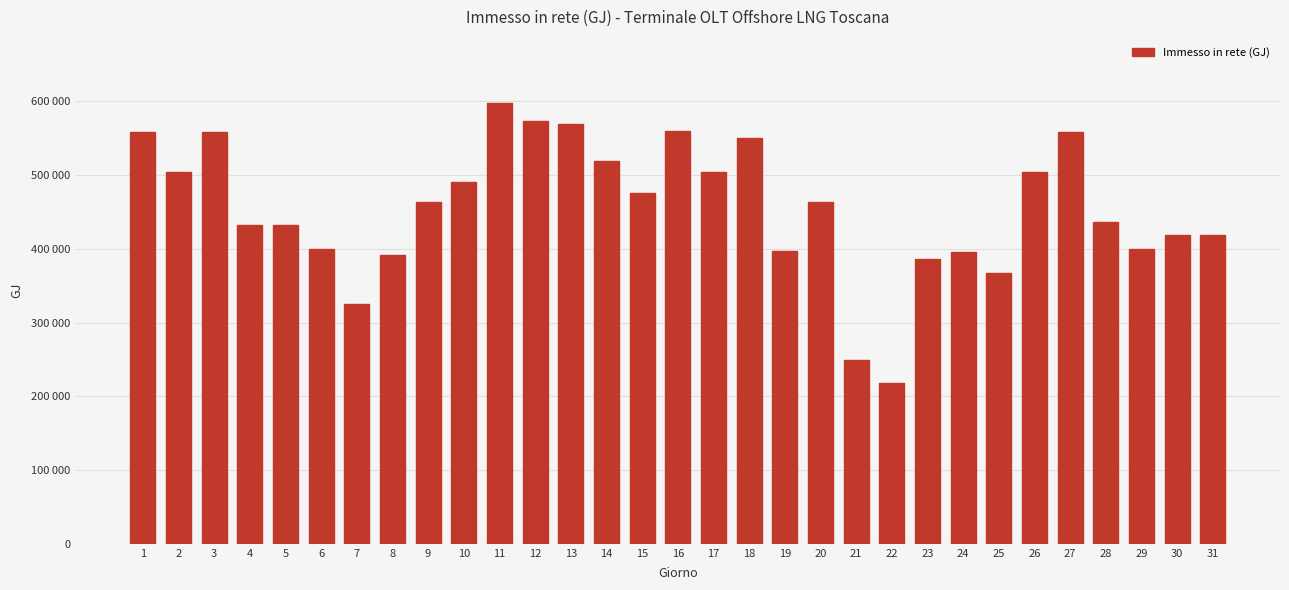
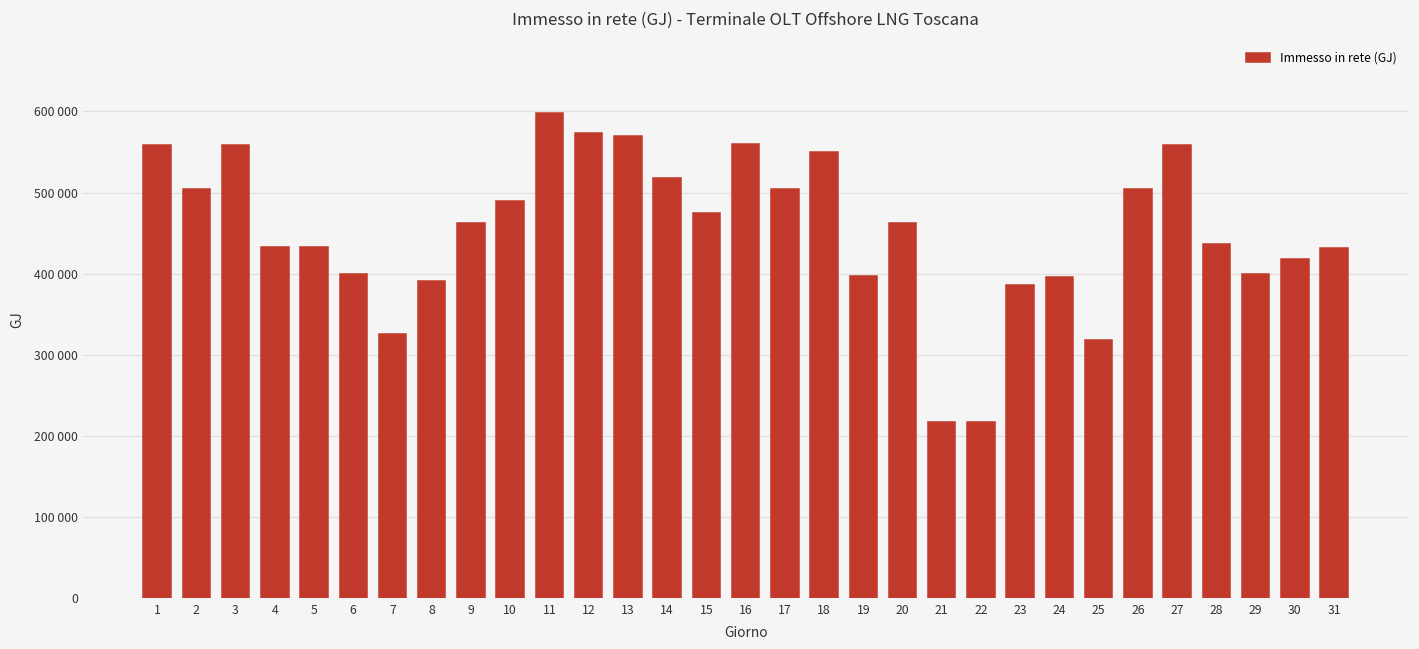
  {
    "1": 560000,
    "2": 500000,
    "3": 560000,
    "4": 430000,
    "5": 430000,
    "6": 400000,
    "7": 330000,
    "8": 390000,
    "9": 460000,
    "10": 490000,
    "11": 600000,
    "12": 570000,
    "13": 570000,
    "14": 520000,
    "15": 480000,
    "16": 560000,
    "17": 500000,
    "18": 550000,
    "19": 400000,
    "20": 460000,
-   "21": 250000,
+   "21": 220000,
    "22": 220000,
    "23": 390000,
    "24": 400000,
-   "25": 370000,
+   "25": 320000,
    "26": 500000,
    "27": 560000,
    "28": 440000,
    "29": 400000,
    "30": 420000,
-   "31": 420000
+   "31": 430000
  }
